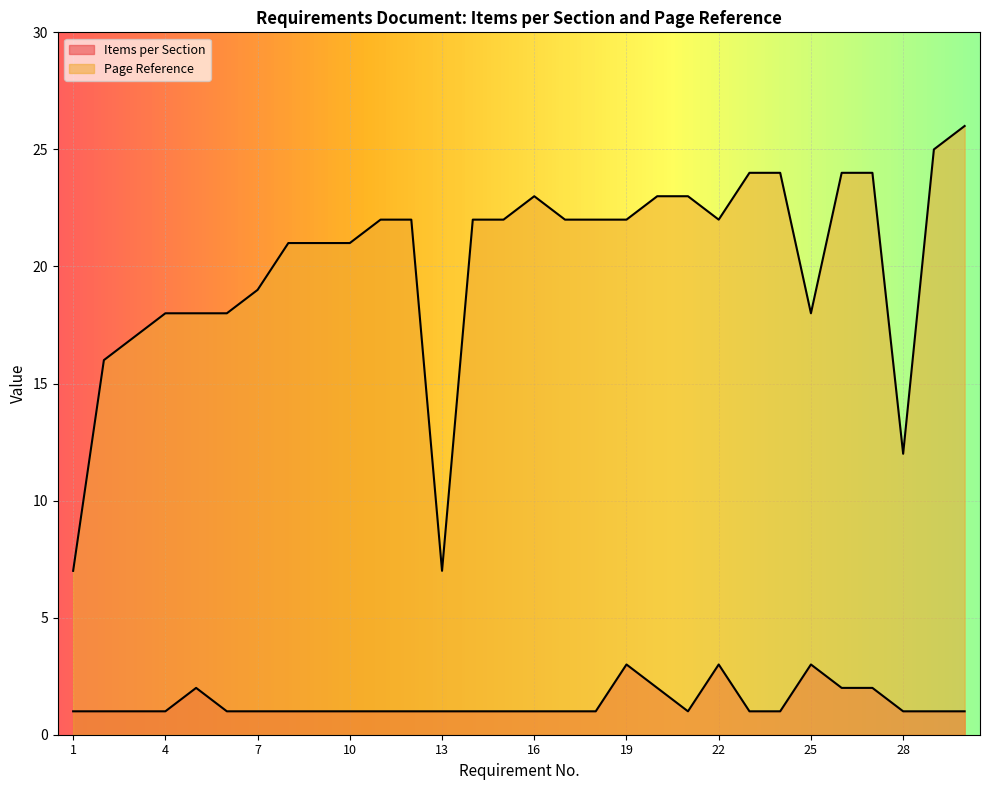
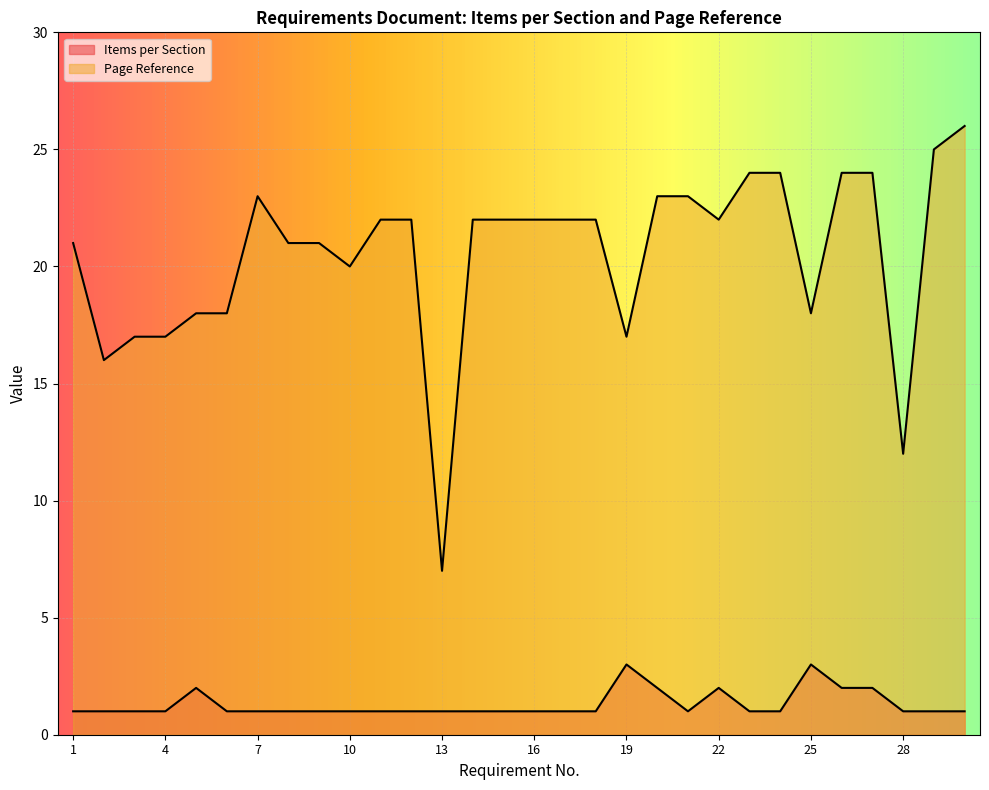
  {
    "Items per Section": {
      "1": 1,
      "4": 1,
      "7": 1,
      "10": 1,
      "13": 1,
      "16": 1,
      "19": 3,
-     "22": 3,
+     "22": 2,
      "25": 3,
      "28": 1
    },
    "Page Reference": {
-     "1": 7,
-     "4": 18,
-     "7": 19,
-     "10": 21,
+     "1": 21,
+     "4": 17,
+     "7": 23,
+     "10": 20,
      "13": 7,
-     "16": 23,
-     "19": 22,
+     "16": 22,
+     "19": 17,
      "22": 22,
      "25": 18,
      "28": 12
    }
  }
